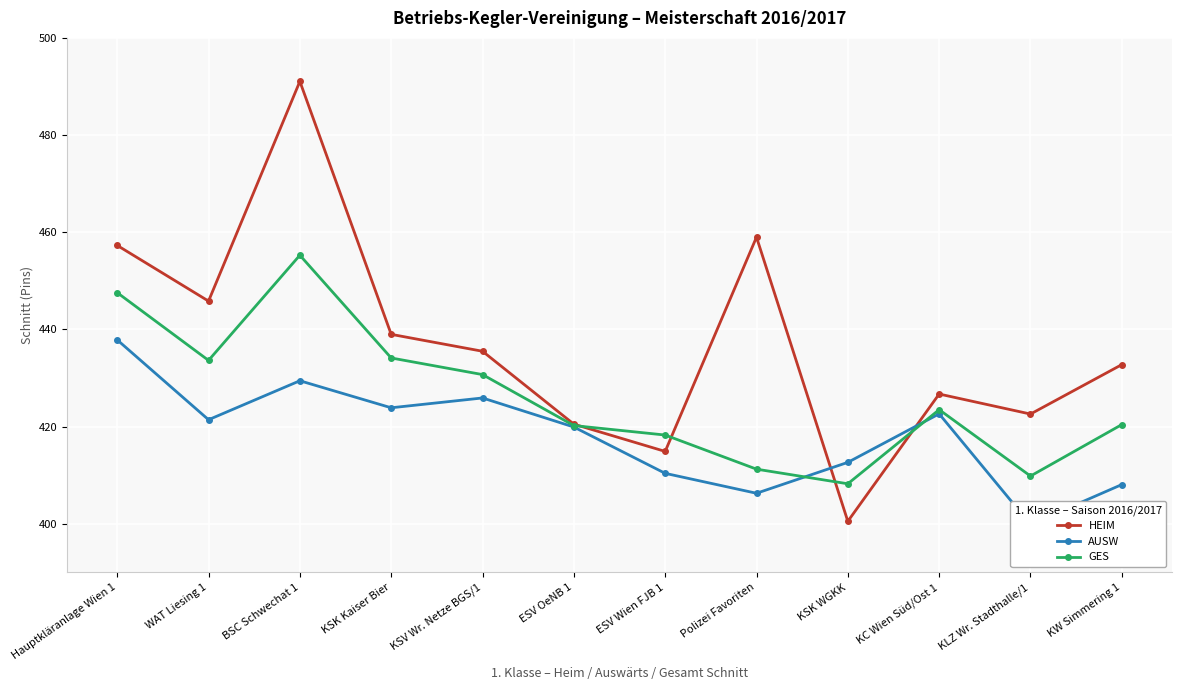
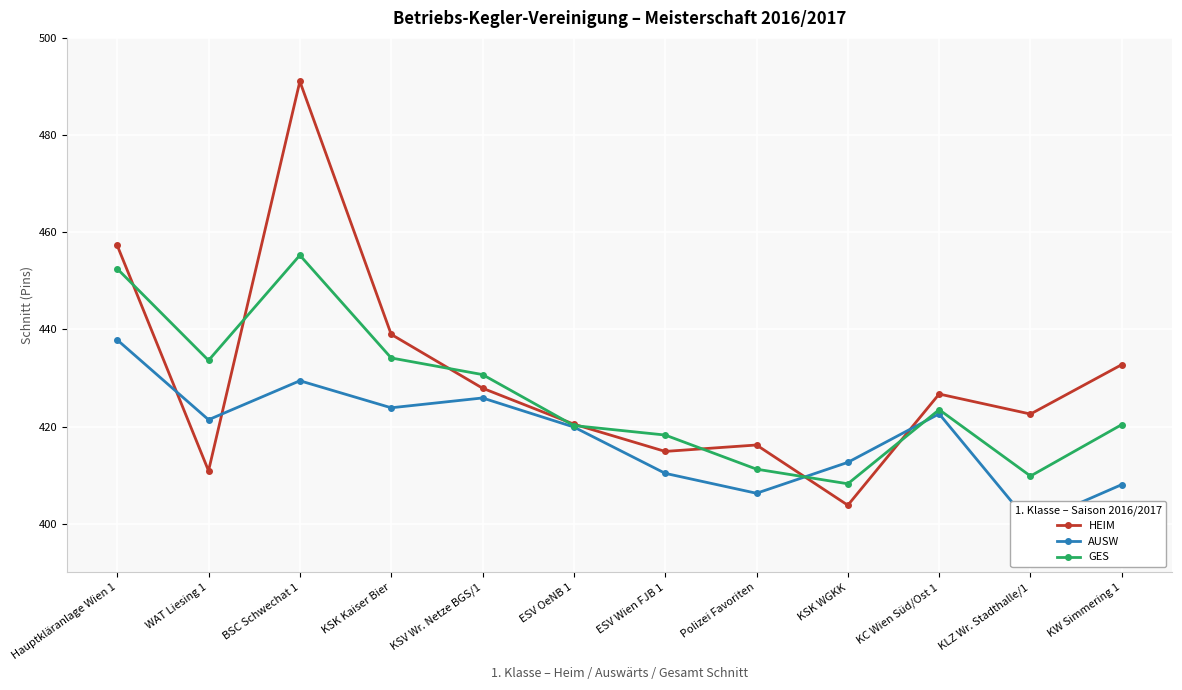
  {
    "HEIM": {
      "Hauptkläranlage Wien 1": 457,
-     "WAT Liesing 1": 446,
+     "WAT Liesing 1": 411,
      "BSC Schwechat 1": 491,
      "KSK Kaiser Bier": 439,
-     "KSV Wr. Netze BGS/1": 436,
+     "KSV Wr. Netze BGS/1": 428,
      "ESV Wien FJB 1": 415,
-     "Polizei Favoriten": 459,
-     "KSK WGKK": 401,
+     "Polizei Favoriten": 416,
+     "KSK WGKK": 404,
      "KC Wien Süd/Ost 1": 427,
      "KLZ Wr. Stadthalle/1": 423,
      "KW Simmering 1": 433
    },
    "AUSW": {
      "Hauptkläranlage Wien 1": 438,
      "WAT Liesing 1": 421,
      "BSC Schwechat 1": 429,
      "KSK Kaiser Bier": 424,
      "KSV Wr. Netze BGS/1": 426,
      "ESV Wien FJB 1": 410,
      "Polizei Favoriten": 406,
      "KSK WGKK": 413,
      "KC Wien Süd/Ost 1": 423,
      "KW Simmering 1": 408
    },
    "GES": {
-     "Hauptkläranlage Wien 1": 448,
+     "Hauptkläranlage Wien 1": 453,
      "WAT Liesing 1": 434,
      "BSC Schwechat 1": 455,
      "KSK Kaiser Bier": 434,
      "KSV Wr. Netze BGS/1": 431,
      "ESV Wien FJB 1": 418,
      "Polizei Favoriten": 411,
      "KSK WGKK": 408,
      "KC Wien Süd/Ost 1": 424,
      "KLZ Wr. Stadthalle/1": 410,
      "KW Simmering 1": 420
    }
  }
